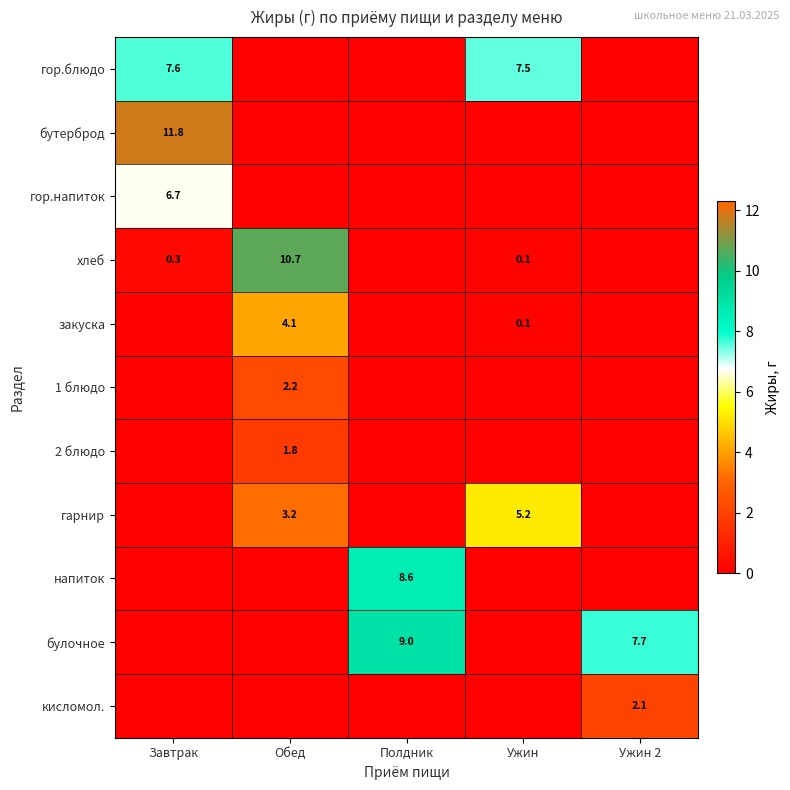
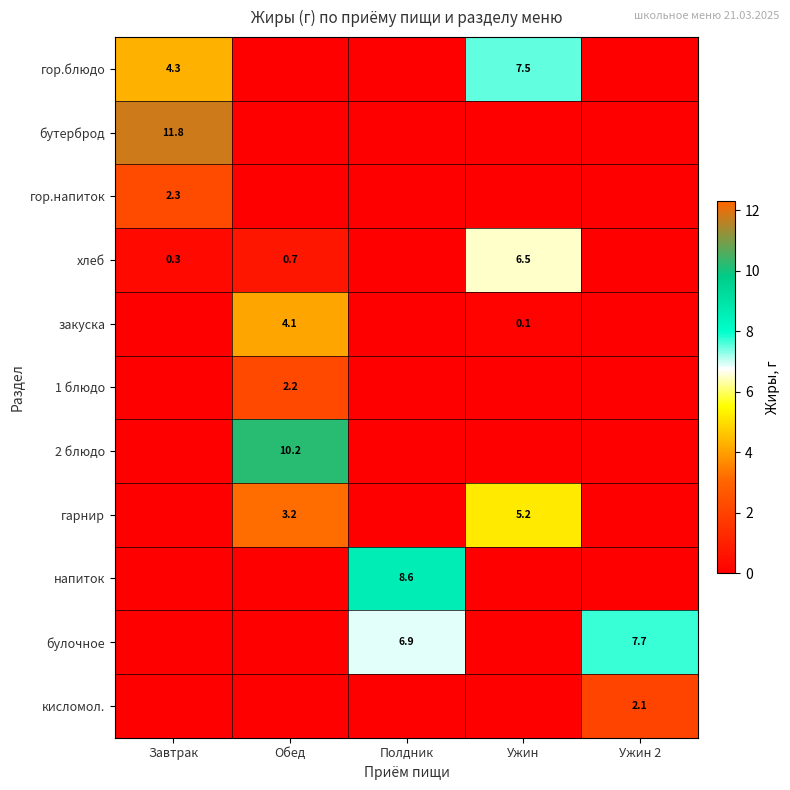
  {
    "гор.блюдо": {
-     "Завтрак": 7.6,
+     "Завтрак": 4.3,
      "Ужин": 7.5
    },
    "бутерброд": {
      "Завтрак": 11.8
    },
    "гор.напиток": {
-     "Завтрак": 6.7
+     "Завтрак": 2.3
    },
    "хлеб": {
      "Завтрак": 0.3,
-     "Обед": 10.7,
-     "Ужин": 0.1
+     "Обед": 0.7,
+     "Ужин": 6.5
    },
    "закуска": {
      "Обед": 4.1,
      "Ужин": 0.1
    },
    "1 блюдо": {
      "Обед": 2.2
    },
    "2 блюдо": {
-     "Обед": 1.8
+     "Обед": 10.2
    },
    "гарнир": {
      "Обед": 3.2,
      "Ужин": 5.2
    },
    "напиток": {
      "Полдник": 8.6
    },
    "булочное": {
-     "Полдник": 9.0,
+     "Полдник": 6.9,
      "Ужин 2": 7.7
    },
    "кисломол.": {
      "Ужин 2": 2.1
    }
  }
